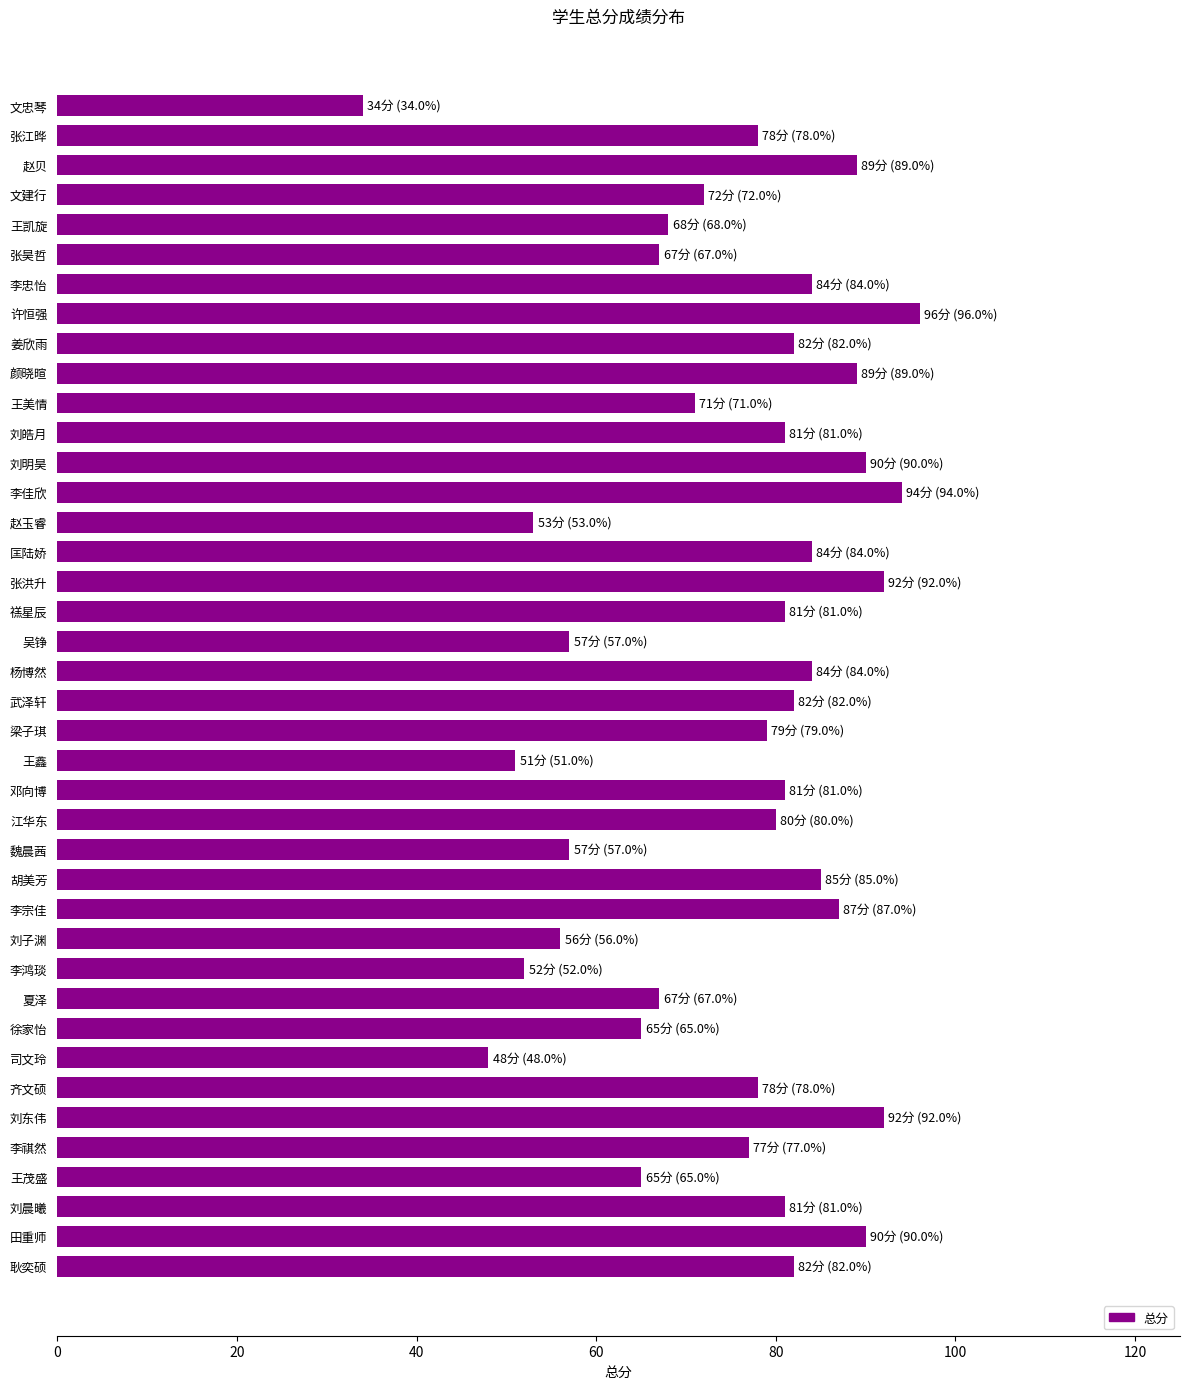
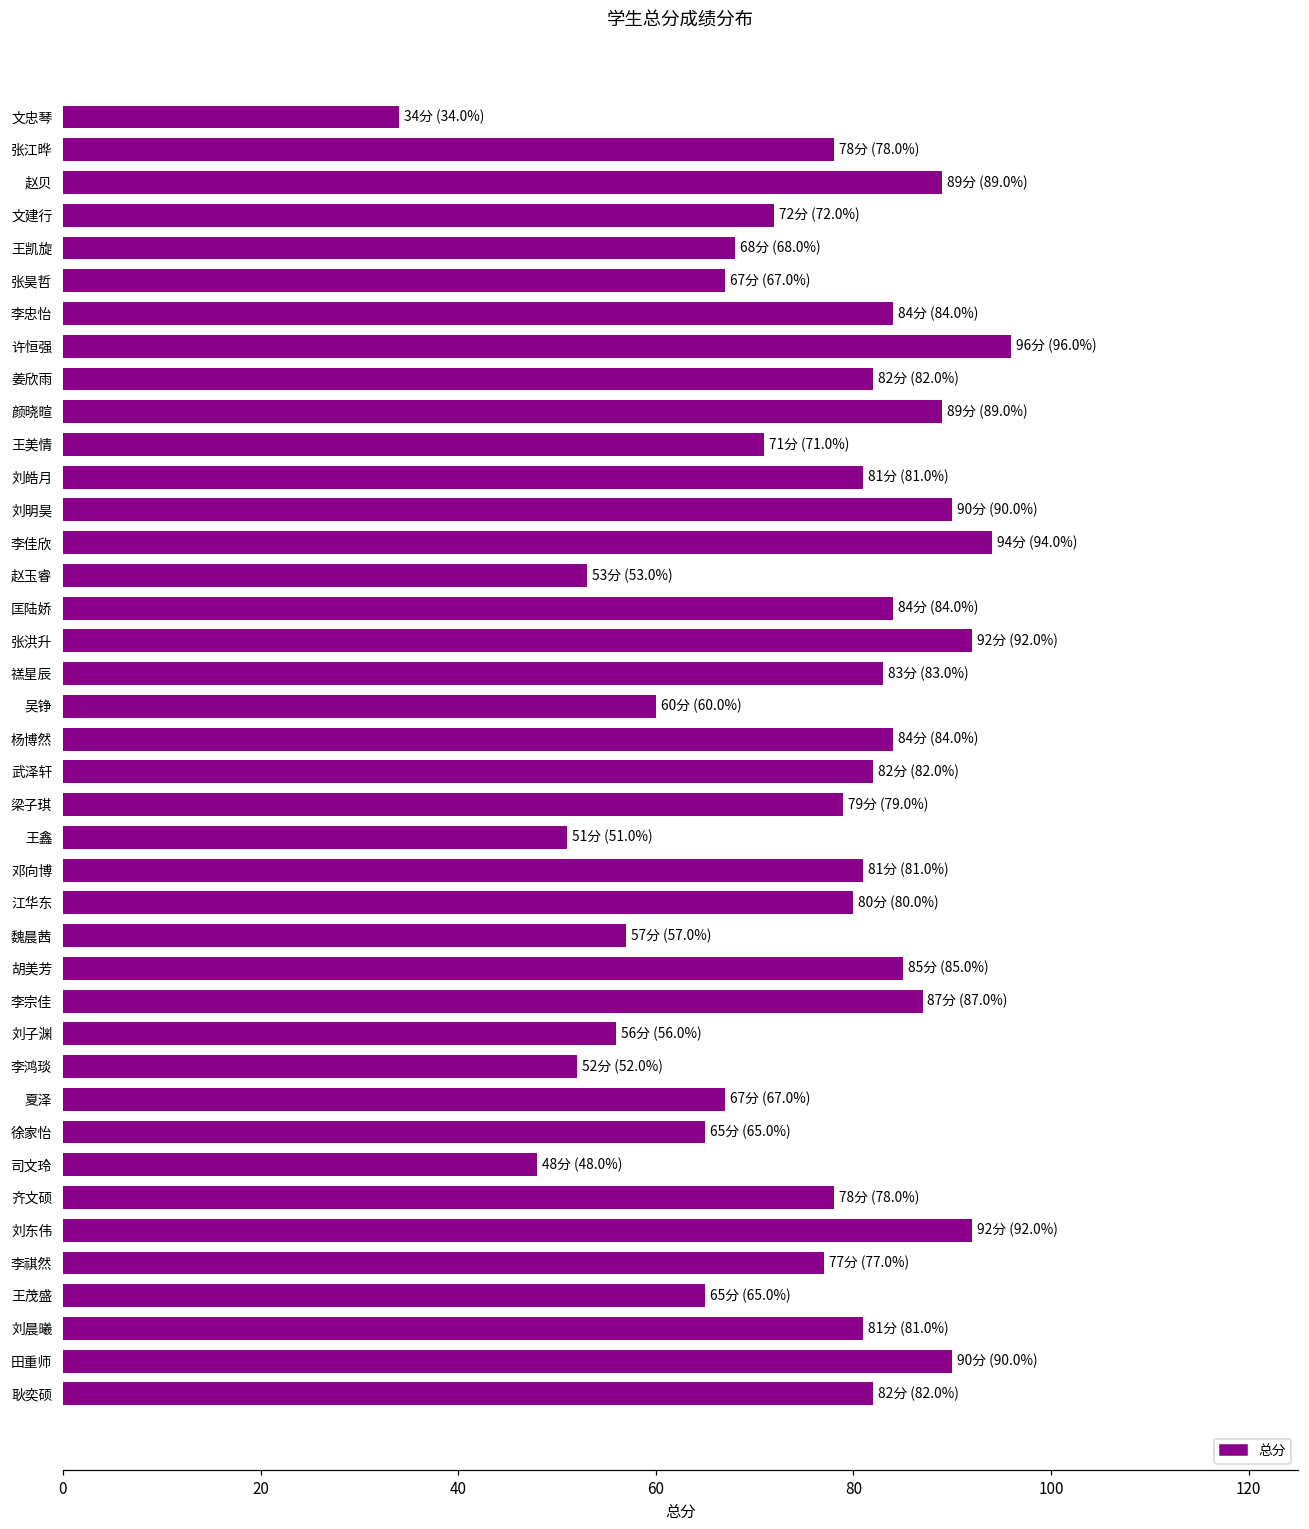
  {
    "文忠琴": "34分",
    "张江晔": "78分",
    "赵贝": "89分",
    "文建行": "72分",
    "王凯旋": "68分",
    "张昊哲": "67分",
    "李忠怡": "84分",
    "许恒强": "96分",
    "姜欣雨": "82分",
    "颜晓暄": "89分",
    "王美情": "71分",
    "刘皓月": "81分",
    "刘明昊": "90分",
    "李佳欣": "94分",
    "赵玉睿": "53分",
    "匡陆娇": "84分",
    "张洪升": "92分",
-   "禚星辰": "81分 (81.0%)",
-   "吴铮": "57分 (57.0%)",
+   "禚星辰": "83分 (83.0%)",
+   "吴铮": "60分 (60.0%)",
    "杨博然": "84分",
    "武泽轩": "82分",
    "梁子琪": "79分",
    "王鑫": "51分",
    "邓向博": "81分",
    "江华东": "80分",
    "魏晨茜": "57分",
    "胡美芳": "85分",
    "李宗佳": "87分",
    "刘子渊": "56分",
    "李鸿琰": "52分",
    "夏泽": "67分",
    "徐家怡": "65分",
    "司文玲": "48分",
    "齐文硕": "78分",
    "刘东伟": "92分",
    "李祺然": "77分",
    "王茂盛": "65分",
    "刘晨曦": "81分",
    "田重师": "90分",
    "耿奕硕": "82分"
  }
